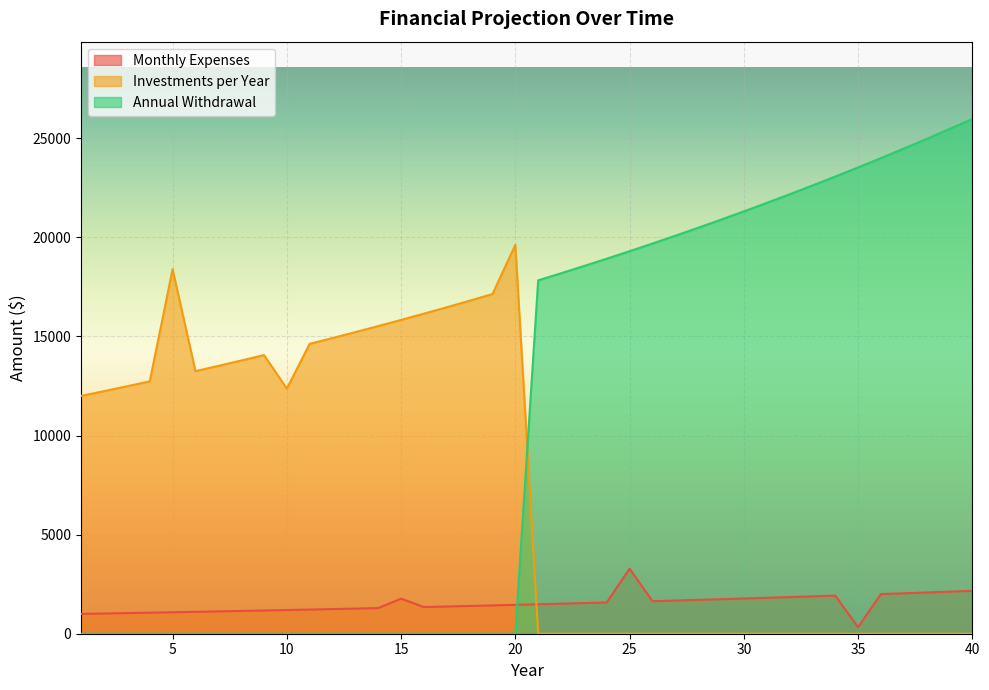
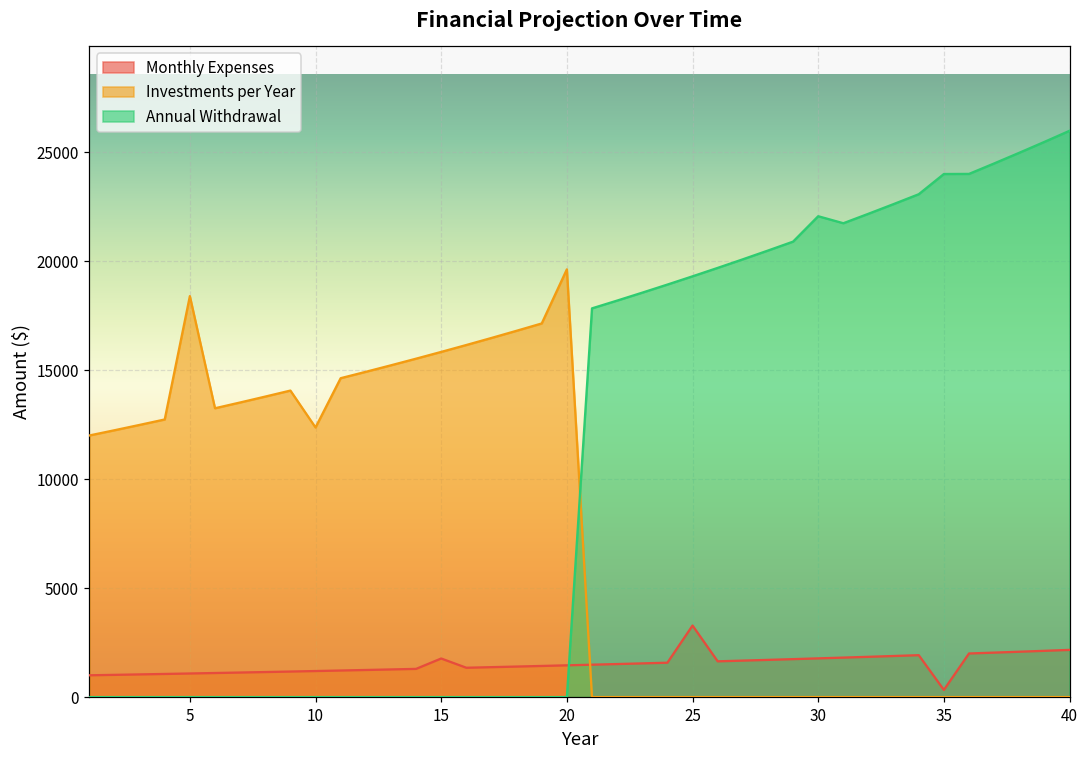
  {
    "Monthly Expenses": {
      "5": 1100,
      "10": 1200,
      "15": 1800,
      "20": 1500,
      "25": 3300,
      "30": 1800,
      "35": 300,
      "40": 2200
    },
    "Investments per Year": {
      "5": 18400,
      "10": 12400,
      "15": 15800,
      "20": 19600,
      "25": 0,
      "30": 0,
      "35": 0,
      "40": 0
    },
    "Annual Withdrawal": {
      "5": 0,
      "10": 0,
      "15": 0,
      "20": 0,
      "25": 19300,
-     "30": 21300,
-     "35": 23500,
+     "30": 22100,
+     "35": 24000,
      "40": 26000
    }
  }
